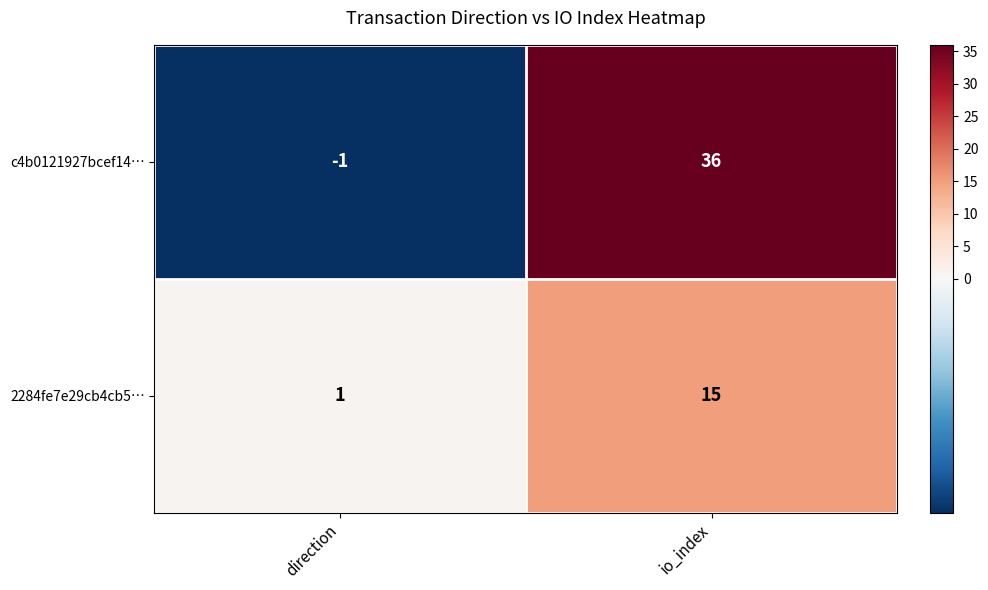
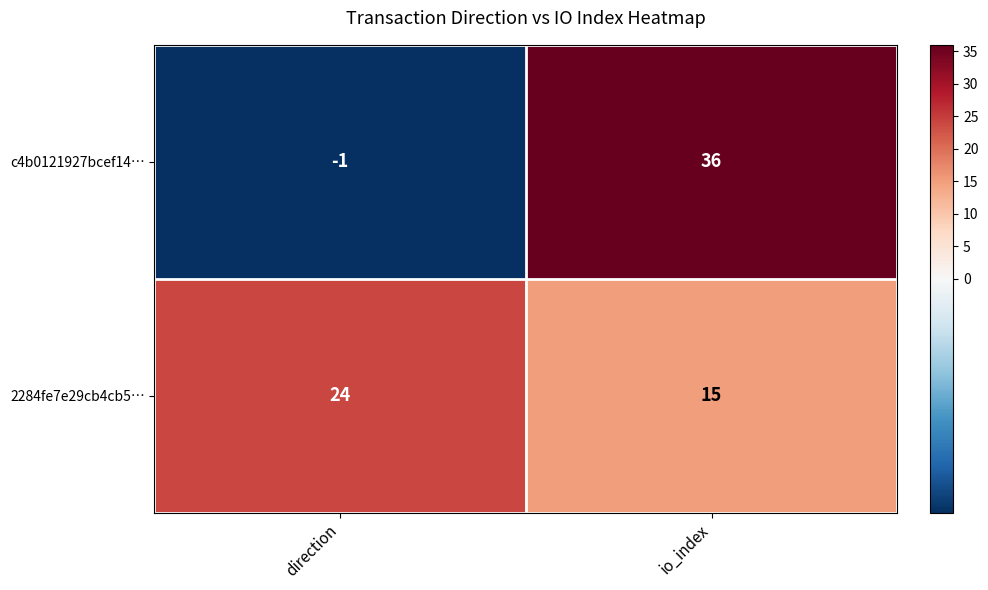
  {
    "c4b0121927bcef14…": {
      "direction": -1,
      "io_index": 36
    },
    "2284fe7e29cb4cb5…": {
-     "direction": 1,
+     "direction": 24,
      "io_index": 15
    }
  }
